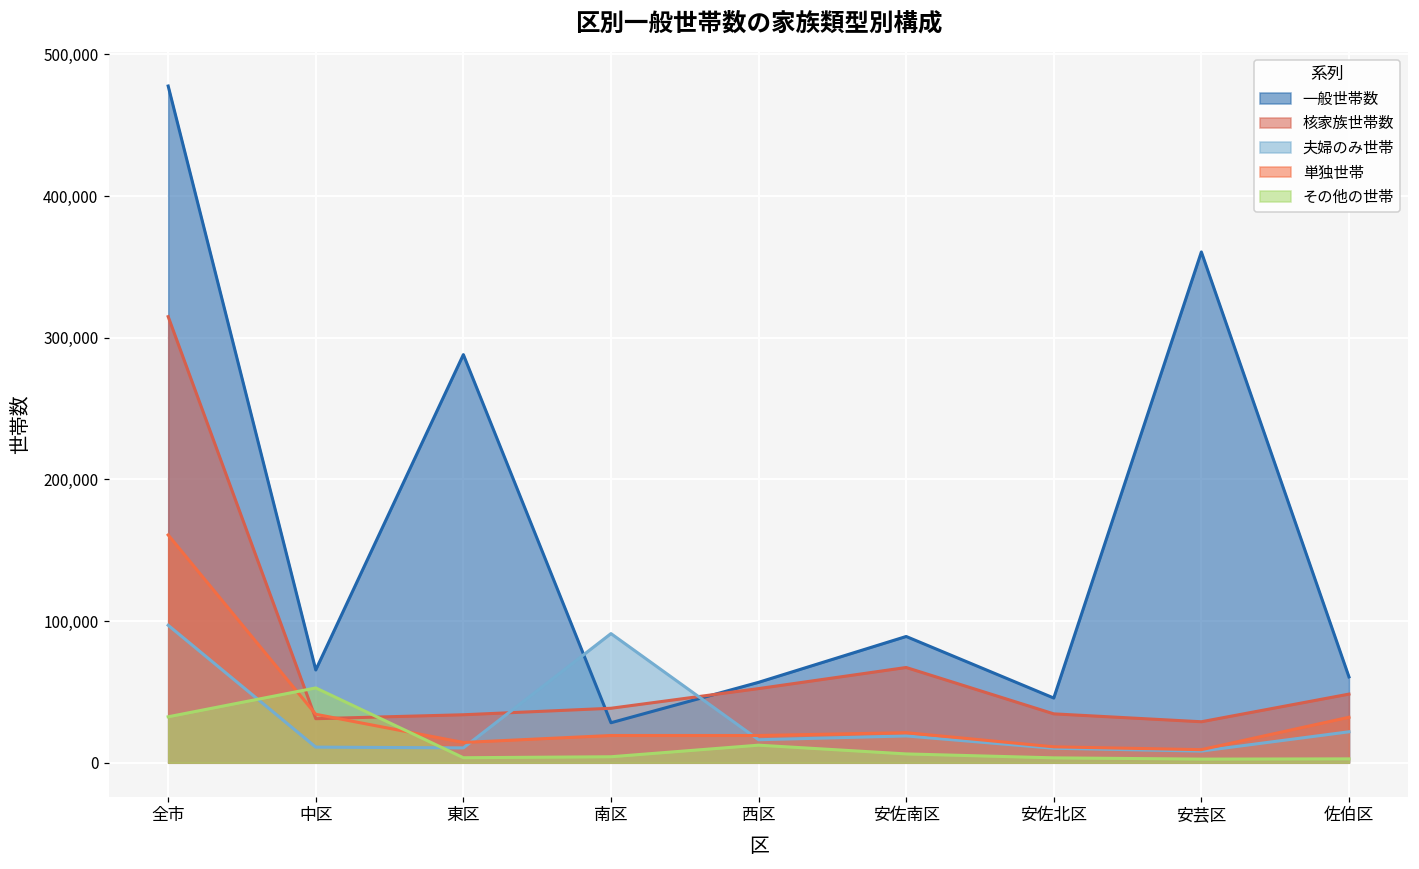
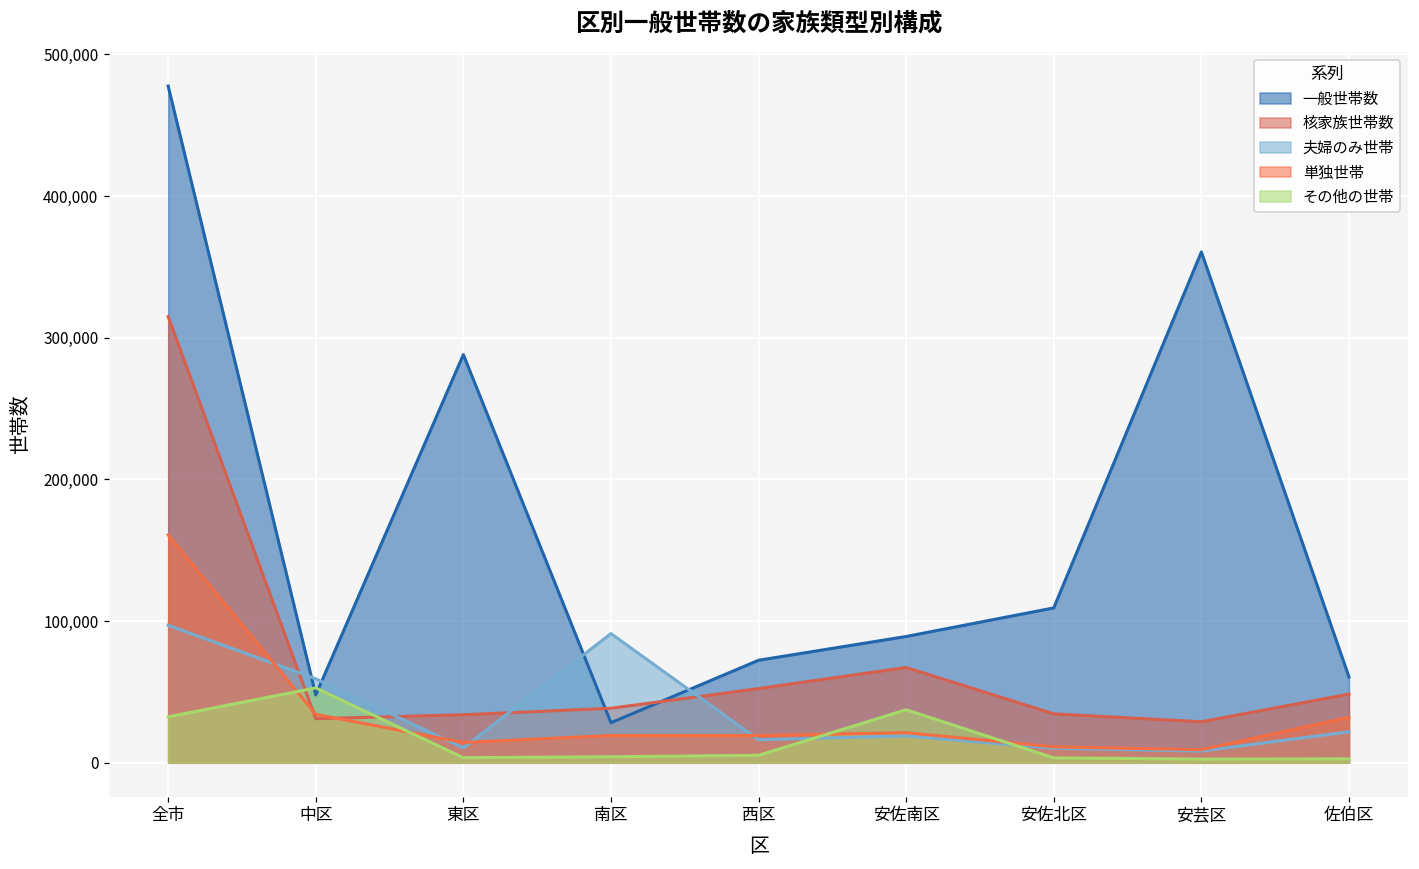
  {
    "一般世帯数": {
      "全市": "478,000",
-     "中区": "65,000",
+     "中区": "48,000",
      "東区": "288,000",
      "南区": "28,000",
-     "西区": "57,000",
+     "西区": "72,000",
      "安佐南区": "89,000",
-     "安佐北区": "46,000",
+     "安佐北区": "109,000",
      "安芸区": "361,000",
      "佐伯区": "61,000"
    },
    "夫婦のみ世帯": {
      "全市": "97,000",
-     "中区": "11,000",
+     "中区": "59,000",
      "東区": "10,000",
      "南区": "91,000",
      "西区": "16,000",
      "安佐南区": "19,000",
      "佐伯区": "22,000"
    },
    "その他の世帯": {
      "全市": "32,000",
      "中区": "53,000",
      "東区": "4,000",
      "南区": "4,000",
-     "西区": "12,000",
-     "安佐南区": "6,000",
+     "西区": "5,000",
+     "安佐南区": "37,000",
      "安佐北区": "3,000",
      "安芸区": "3,000",
      "佐伯区": "3,000"
    }
  }
